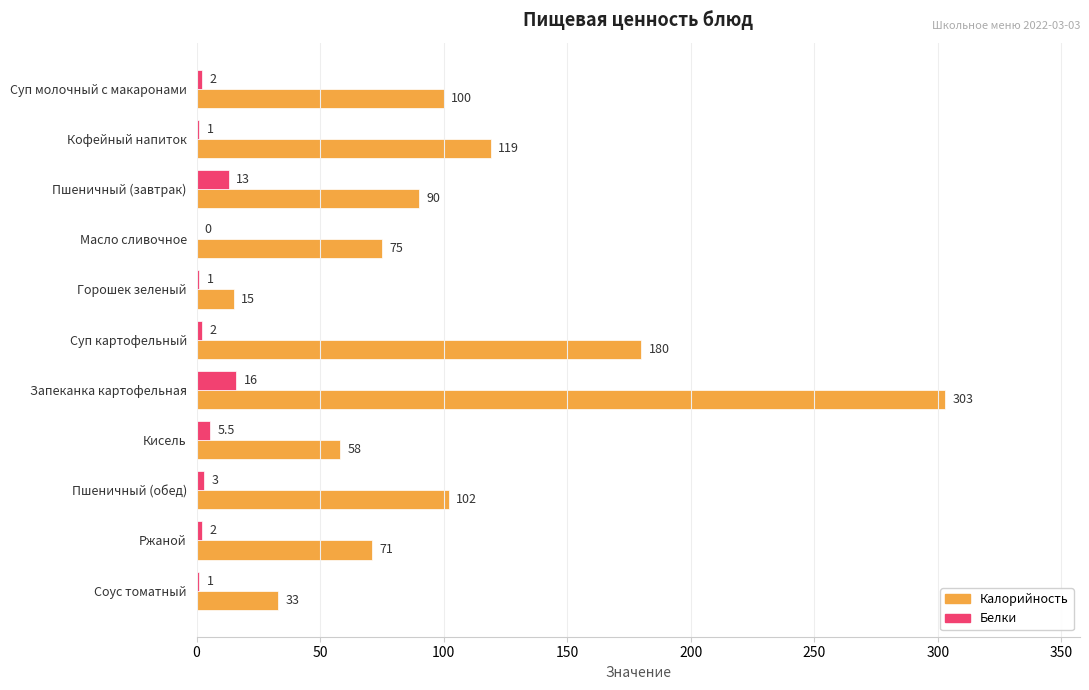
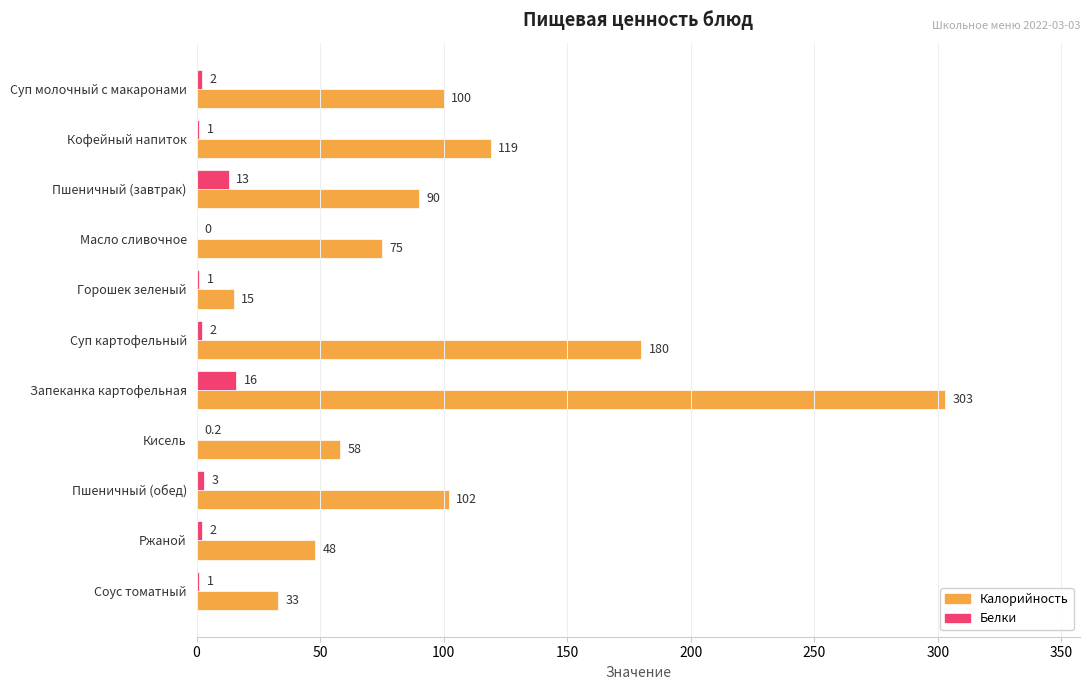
  {
    "Калорийность": {
      "Суп молочный с макаронами": 100,
      "Кофейный напиток": 119,
      "Пшеничный (завтрак)": 90,
      "Масло сливочное": 75,
      "Горошек зеленый": 15,
      "Суп картофельный": 180,
      "Запеканка картофельная": 303,
      "Кисель": 58,
      "Пшеничный (обед)": 102,
-     "Ржаной": 71,
+     "Ржаной": 48,
      "Соус томатный": 33
    },
    "Белки": {
      "Суп молочный с макаронами": 2,
      "Кофейный напиток": 1,
      "Пшеничный (завтрак)": 13,
      "Масло сливочное": 0,
      "Горошек зеленый": 1,
      "Суп картофельный": 2,
      "Запеканка картофельная": 16,
-     "Кисель": 5.5,
+     "Кисель": 0.2,
      "Пшеничный (обед)": 3,
      "Ржаной": 2,
      "Соус томатный": 1
    }
  }
